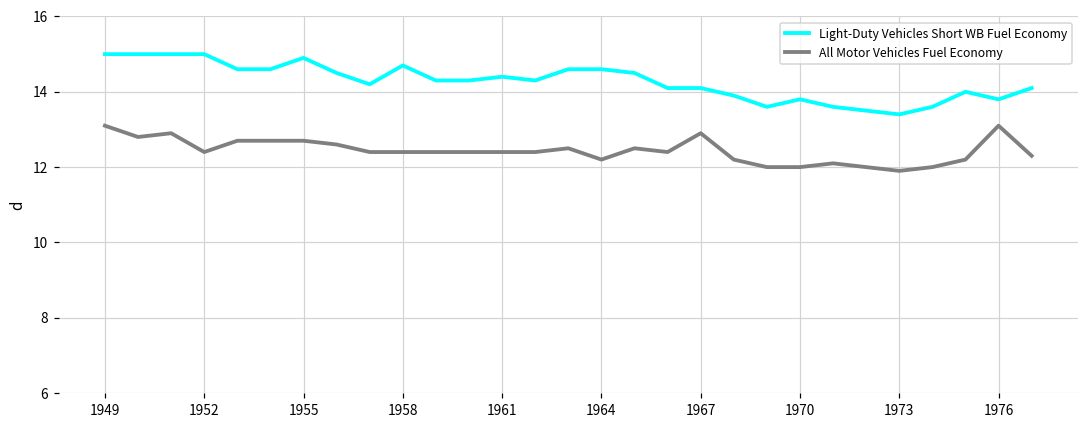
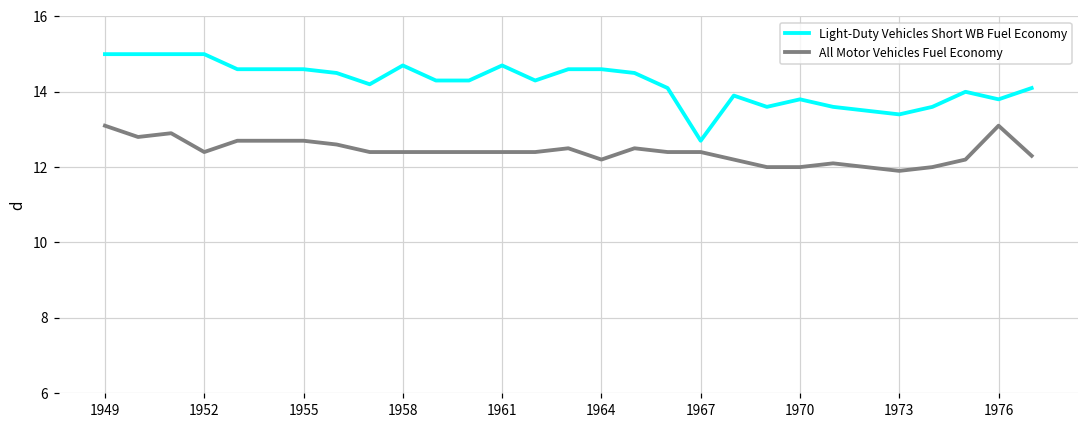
  {
    "Light-Duty Vehicles Short WB Fuel Economy": {
      "1949": 15.0,
      "1952": 15.0,
-     "1955": 14.9,
+     "1955": 14.6,
      "1958": 14.7,
-     "1961": 14.4,
+     "1961": 14.7,
      "1964": 14.6,
-     "1967": 14.1,
+     "1967": 12.7,
      "1970": 13.8,
      "1973": 13.4,
      "1976": 13.8
    },
    "All Motor Vehicles Fuel Economy": {
      "1949": 13.1,
      "1952": 12.4,
      "1955": 12.7,
      "1958": 12.4,
      "1961": 12.4,
      "1964": 12.2,
-     "1967": 12.9,
+     "1967": 12.4,
      "1970": 12.0,
      "1973": 11.9,
      "1976": 13.1
    }
  }
